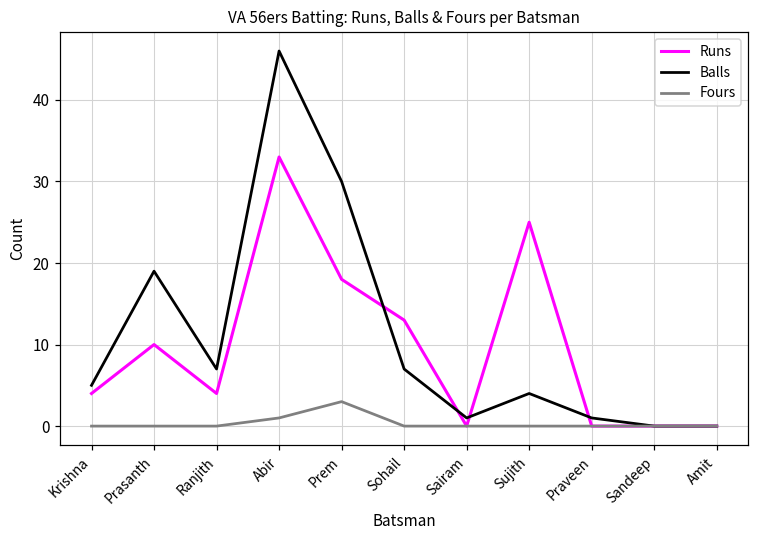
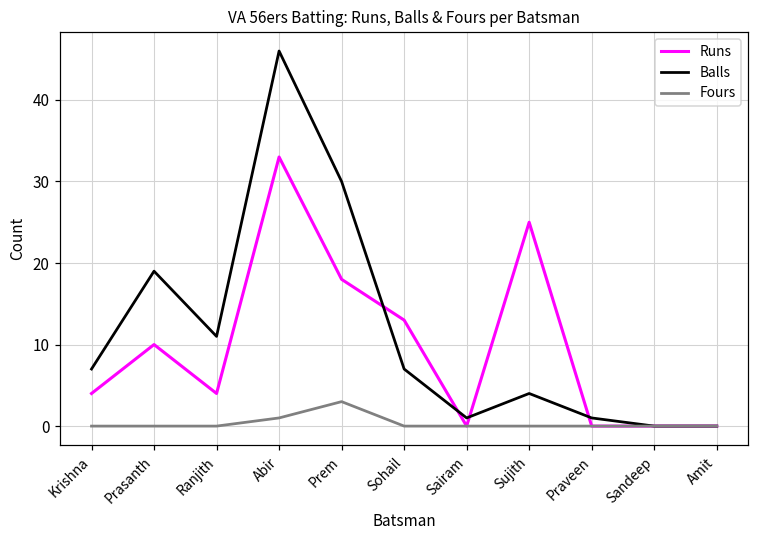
  {
    "Runs": {
      "Krishna": 4,
      "Prasanth": 10,
      "Ranjith": 4,
      "Abir": 33,
      "Prem": 18,
      "Sohail": 13,
      "Sujith": 25
    },
    "Balls": {
-     "Krishna": 5,
+     "Krishna": 7,
      "Prasanth": 19,
-     "Ranjith": 7,
+     "Ranjith": 11,
      "Abir": 46,
      "Prem": 30,
      "Sohail": 7,
      "Sairam": 1,
      "Sujith": 4,
      "Praveen": 1
    },
    "Fours": {
      "Krishna": 0,
      "Prasanth": 0,
      "Ranjith": 0,
      "Abir": 1,
      "Prem": 3,
      "Sohail": 0,
      "Sujith": 0
    }
  }
